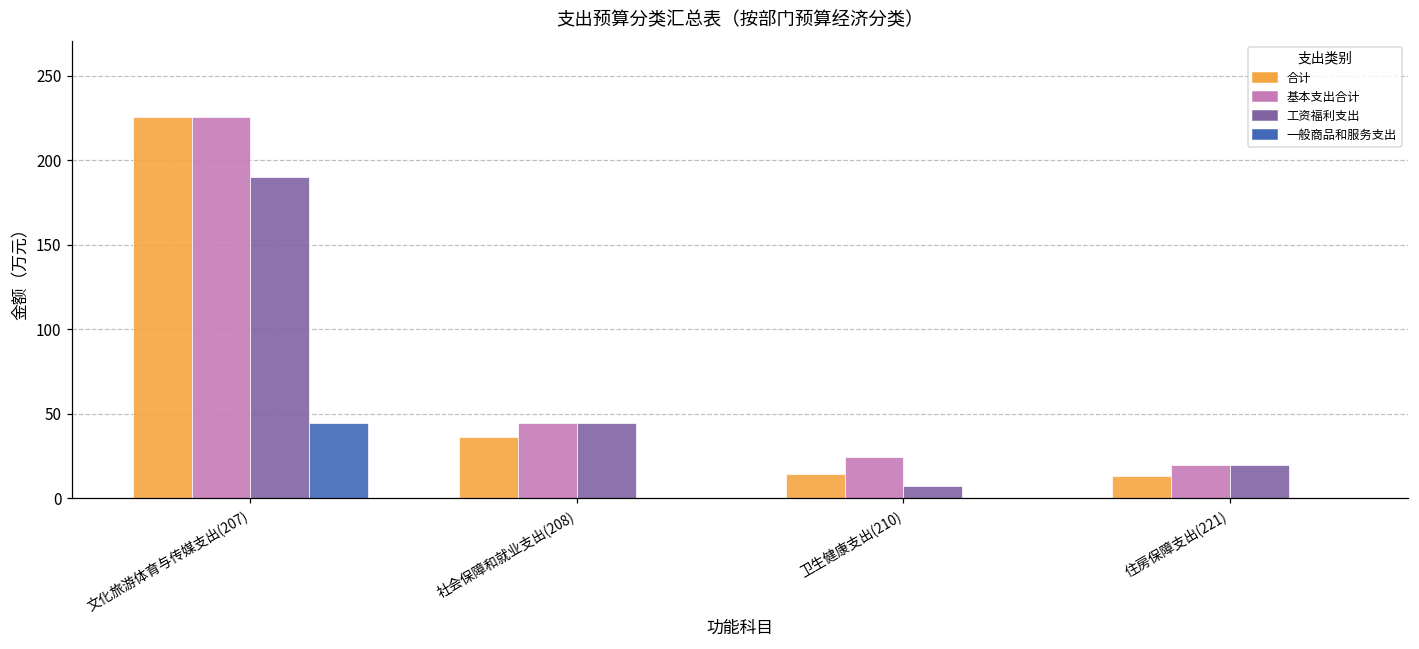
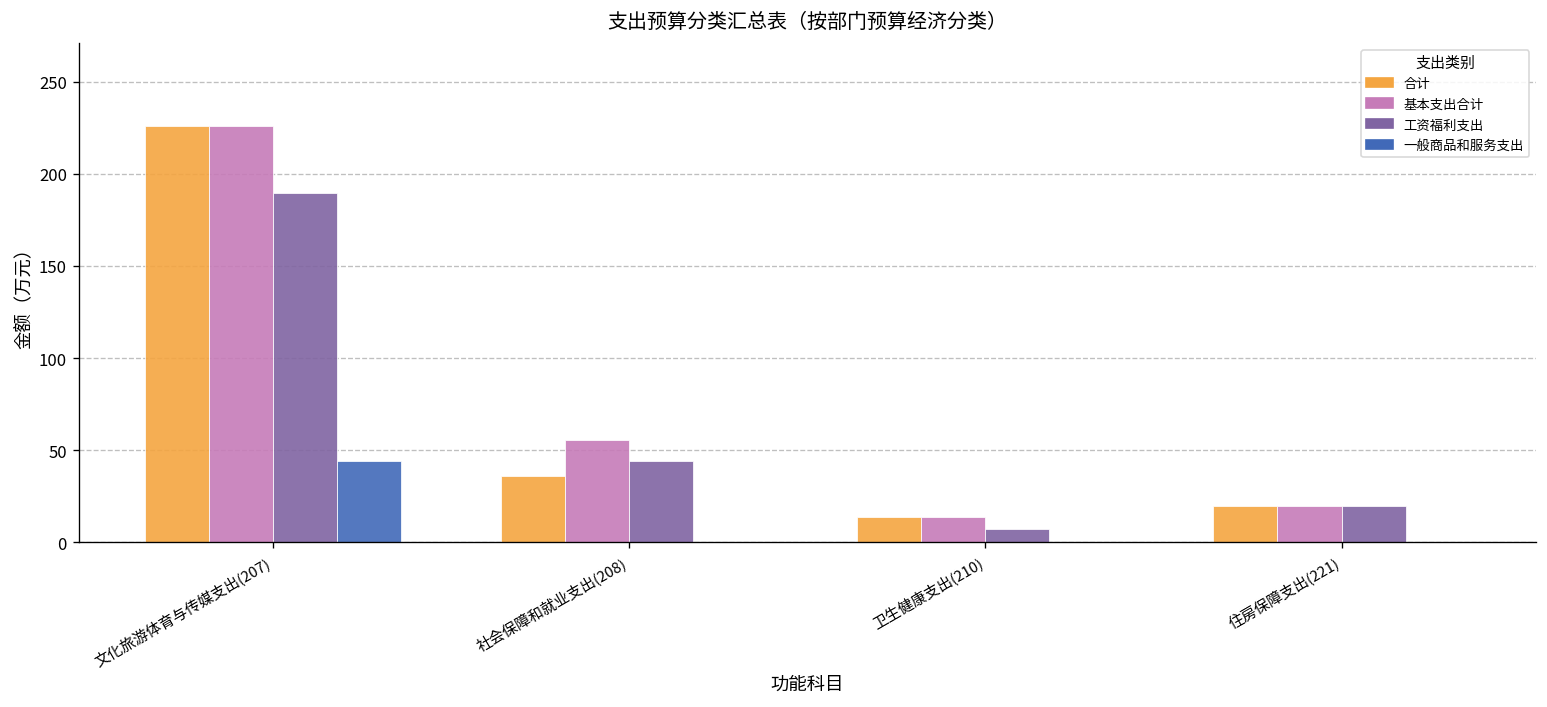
  {
    "合计": {
      "文化旅游体育与传媒支出(207)": 226,
      "社会保障和就业支出(208)": 36,
      "卫生健康支出(210)": 14,
-     "住房保障支出(221)": 13
+     "住房保障支出(221)": 20
    },
    "基本支出合计": {
      "文化旅游体育与传媒支出(207)": 226,
-     "社会保障和就业支出(208)": 44,
-     "卫生健康支出(210)": 25,
+     "社会保障和就业支出(208)": 56,
+     "卫生健康支出(210)": 14,
      "住房保障支出(221)": 20
    },
    "工资福利支出": {
      "文化旅游体育与传媒支出(207)": 190,
      "社会保障和就业支出(208)": 44,
      "卫生健康支出(210)": 7,
      "住房保障支出(221)": 20
    },
    "一般商品和服务支出": {
      "文化旅游体育与传媒支出(207)": 44,
      "社会保障和就业支出(208)": 0,
      "卫生健康支出(210)": 0,
      "住房保障支出(221)": 0
    }
  }
